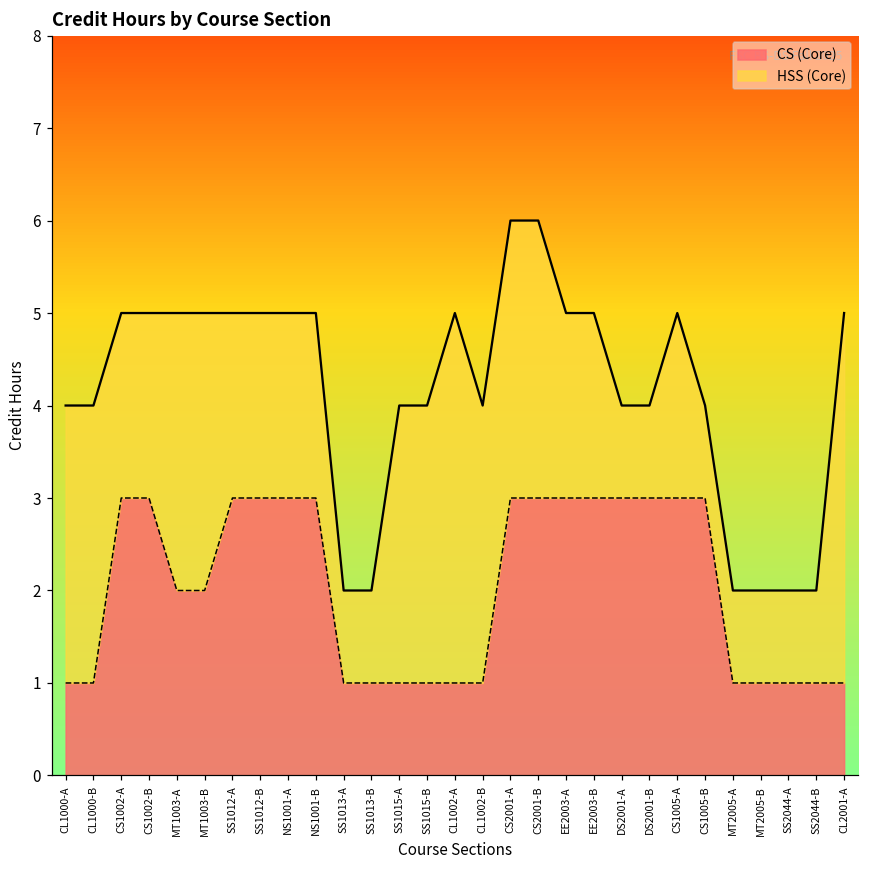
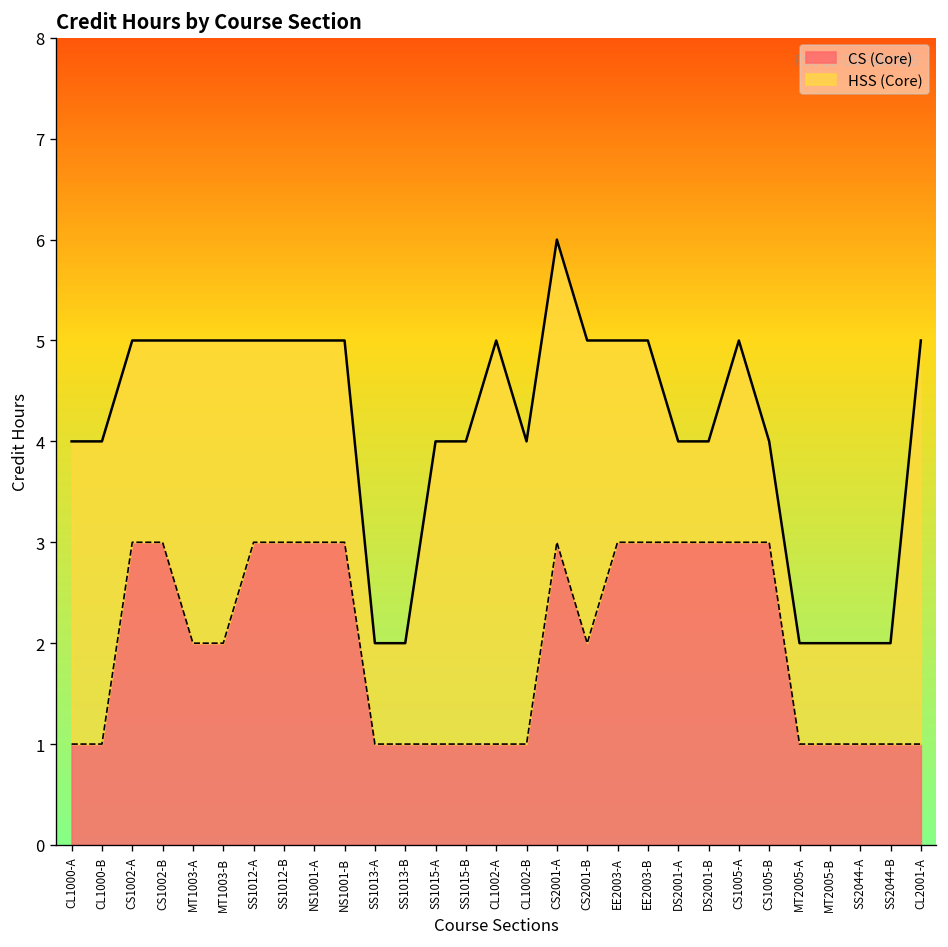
  {
    "CS (Core)": {
      "CL1000-A": 1,
      "CL1000-B": 1,
      "CS1002-A": 3,
      "CS1002-B": 3,
      "MT1003-A": 2,
      "MT1003-B": 2,
      "SS1012-A": 3,
      "SS1012-B": 3,
      "NS1001-A": 3,
      "NS1001-B": 3,
      "SS1013-A": 1,
      "SS1013-B": 1,
      "SS1015-A": 1,
      "SS1015-B": 1,
      "CL1002-A": 1,
      "CL1002-B": 1,
      "CS2001-A": 3,
-     "CS2001-B": 3,
+     "CS2001-B": 2,
      "EE2003-A": 3,
      "EE2003-B": 3,
      "DS2001-A": 3,
      "DS2001-B": 3,
      "CS1005-A": 3,
      "CS1005-B": 3,
      "MT2005-A": 1,
      "MT2005-B": 1,
      "SS2044-A": 1,
      "SS2044-B": 1,
      "CL2001-A": 1
    },
    "HSS (Core)": {
      "CL1000-A": 3,
      "CL1000-B": 3,
      "CS1002-A": 2,
      "CS1002-B": 2,
      "MT1003-A": 3,
      "MT1003-B": 3,
      "SS1012-A": 2,
      "SS1012-B": 2,
      "NS1001-A": 2,
      "NS1001-B": 2,
      "SS1013-A": 1,
      "SS1013-B": 1,
      "SS1015-A": 3,
      "SS1015-B": 3,
      "CL1002-A": 4,
      "CL1002-B": 3,
      "CS2001-A": 3,
      "CS2001-B": 3,
      "EE2003-A": 2,
      "EE2003-B": 2,
      "DS2001-A": 1,
      "DS2001-B": 1,
      "CS1005-A": 2,
      "CS1005-B": 1,
      "MT2005-A": 1,
      "MT2005-B": 1,
      "SS2044-A": 1,
      "SS2044-B": 1,
      "CL2001-A": 4
    }
  }
